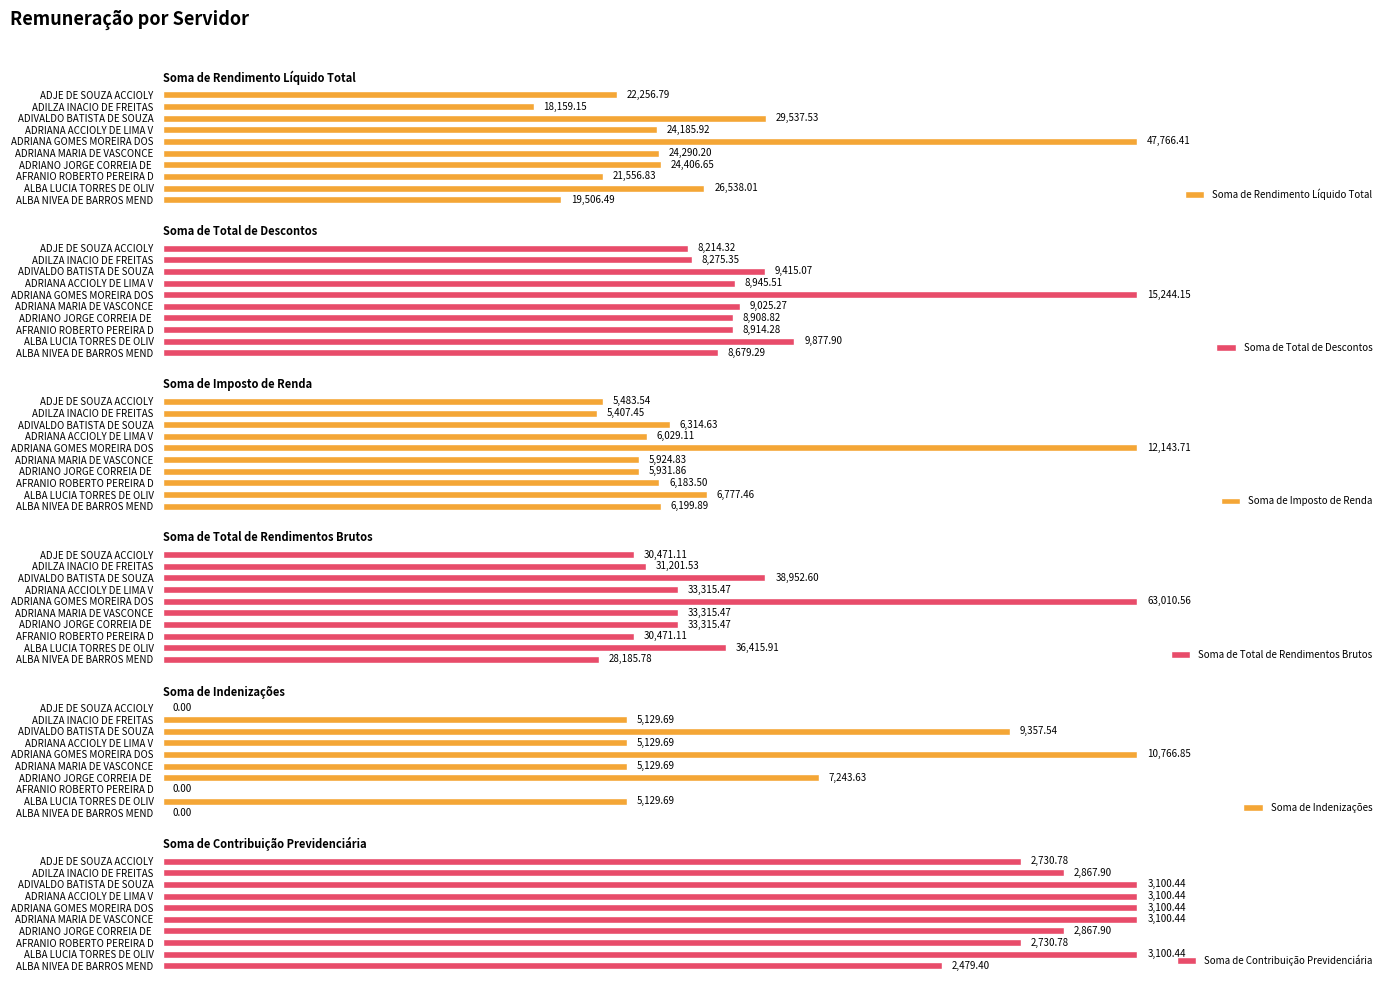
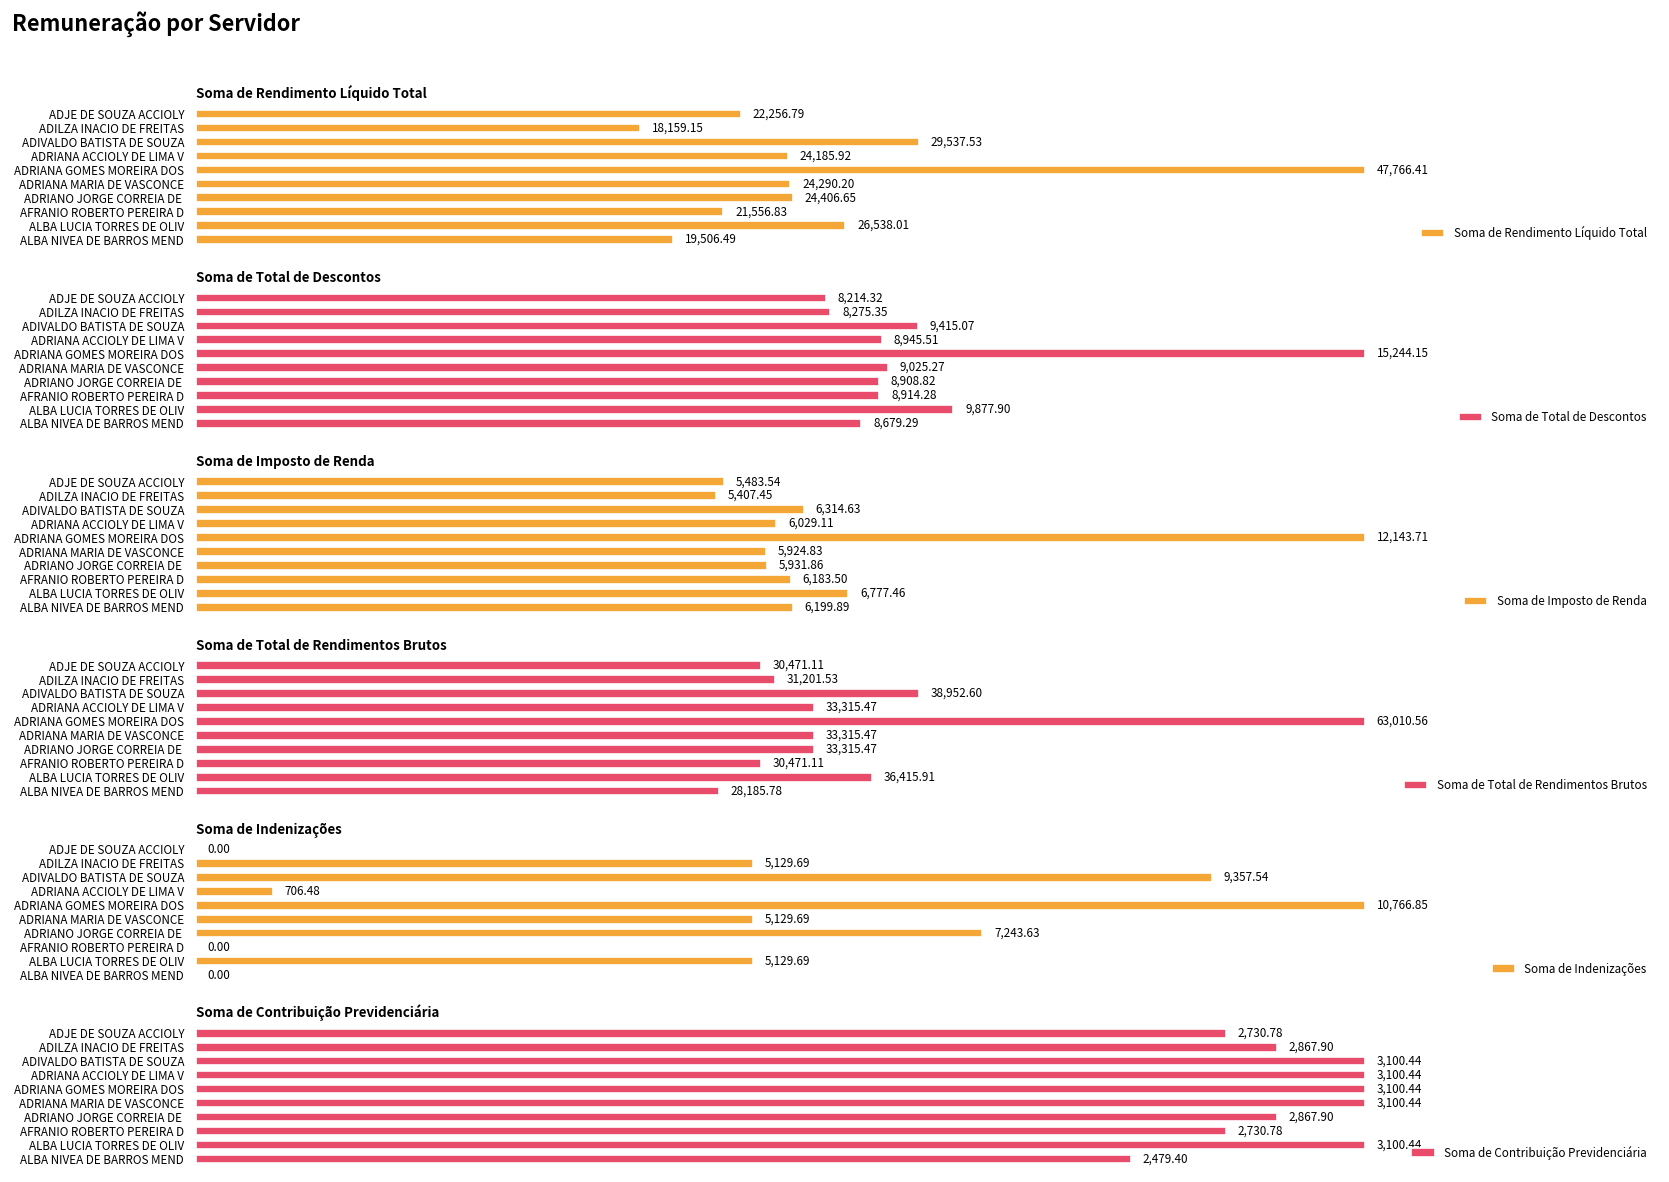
  {
    "Soma de Rendimento Líquido Total": {
      "ADJE DE SOUZA ACCIOLY": "22,256.79",
      "ADILZA INACIO DE FREITAS": "18,159.15",
      "ADIVALDO BATISTA DE SOUZA": "29,537.53",
      "ADRIANA ACCIOLY DE LIMA V": "24,185.92",
      "ADRIANA GOMES MOREIRA DOS": "47,766.41",
      "ADRIANA MARIA DE VASCONCE": "24,290.20",
      "ADRIANO JORGE CORREIA DE": "24,406.65",
      "AFRANIO ROBERTO PEREIRA D": "21,556.83",
      "ALBA LUCIA TORRES DE OLIV": "26,538.01",
      "ALBA NIVEA DE BARROS MEND": "19,506.49"
    },
    "Soma de Total de Descontos": {
      "ADJE DE SOUZA ACCIOLY": "8,214.32",
      "ADILZA INACIO DE FREITAS": "8,275.35",
      "ADIVALDO BATISTA DE SOUZA": "9,415.07",
      "ADRIANA ACCIOLY DE LIMA V": "8,945.51",
      "ADRIANA GOMES MOREIRA DOS": "15,244.15",
      "ADRIANA MARIA DE VASCONCE": "9,025.27",
      "ADRIANO JORGE CORREIA DE": "8,908.82",
      "AFRANIO ROBERTO PEREIRA D": "8,914.28",
      "ALBA LUCIA TORRES DE OLIV": "9,877.90",
      "ALBA NIVEA DE BARROS MEND": "8,679.29"
    },
    "Soma de Imposto de Renda": {
      "ADJE DE SOUZA ACCIOLY": "5,483.54",
      "ADILZA INACIO DE FREITAS": "5,407.45",
      "ADIVALDO BATISTA DE SOUZA": "6,314.63",
      "ADRIANA ACCIOLY DE LIMA V": "6,029.11",
      "ADRIANA GOMES MOREIRA DOS": "12,143.71",
      "ADRIANA MARIA DE VASCONCE": "5,924.83",
      "ADRIANO JORGE CORREIA DE": "5,931.86",
      "AFRANIO ROBERTO PEREIRA D": "6,183.50",
      "ALBA LUCIA TORRES DE OLIV": "6,777.46",
      "ALBA NIVEA DE BARROS MEND": "6,199.89"
    },
    "Soma de Total de Rendimentos Brutos": {
      "ADJE DE SOUZA ACCIOLY": "30,471.11",
      "ADILZA INACIO DE FREITAS": "31,201.53",
      "ADIVALDO BATISTA DE SOUZA": "38,952.60",
      "ADRIANA ACCIOLY DE LIMA V": "33,315.47",
      "ADRIANA GOMES MOREIRA DOS": "63,010.56",
      "ADRIANA MARIA DE VASCONCE": "33,315.47",
      "ADRIANO JORGE CORREIA DE": "33,315.47",
      "AFRANIO ROBERTO PEREIRA D": "30,471.11",
      "ALBA LUCIA TORRES DE OLIV": "36,415.91",
      "ALBA NIVEA DE BARROS MEND": "28,185.78"
    },
    "Soma de Indenizações": {
      "ADJE DE SOUZA ACCIOLY": "0.00",
      "ADILZA INACIO DE FREITAS": "5,129.69",
      "ADIVALDO BATISTA DE SOUZA": "9,357.54",
-     "ADRIANA ACCIOLY DE LIMA V": "5,129.69",
+     "ADRIANA ACCIOLY DE LIMA V": "706.48",
      "ADRIANA GOMES MOREIRA DOS": "10,766.85",
      "ADRIANA MARIA DE VASCONCE": "5,129.69",
      "ADRIANO JORGE CORREIA DE": "7,243.63",
      "AFRANIO ROBERTO PEREIRA D": "0.00",
      "ALBA LUCIA TORRES DE OLIV": "5,129.69",
      "ALBA NIVEA DE BARROS MEND": "0.00"
    },
    "Soma de Contribuição Previdenciária": {
      "ADJE DE SOUZA ACCIOLY": "2,730.78",
      "ADILZA INACIO DE FREITAS": "2,867.90",
      "ADIVALDO BATISTA DE SOUZA": "3,100.44",
      "ADRIANA ACCIOLY DE LIMA V": "3,100.44",
      "ADRIANA GOMES MOREIRA DOS": "3,100.44",
      "ADRIANA MARIA DE VASCONCE": "3,100.44",
      "ADRIANO JORGE CORREIA DE": "2,867.90",
      "AFRANIO ROBERTO PEREIRA D": "2,730.78",
      "ALBA LUCIA TORRES DE OLIV": "3,100.44",
      "ALBA NIVEA DE BARROS MEND": "2,479.40"
    }
  }
